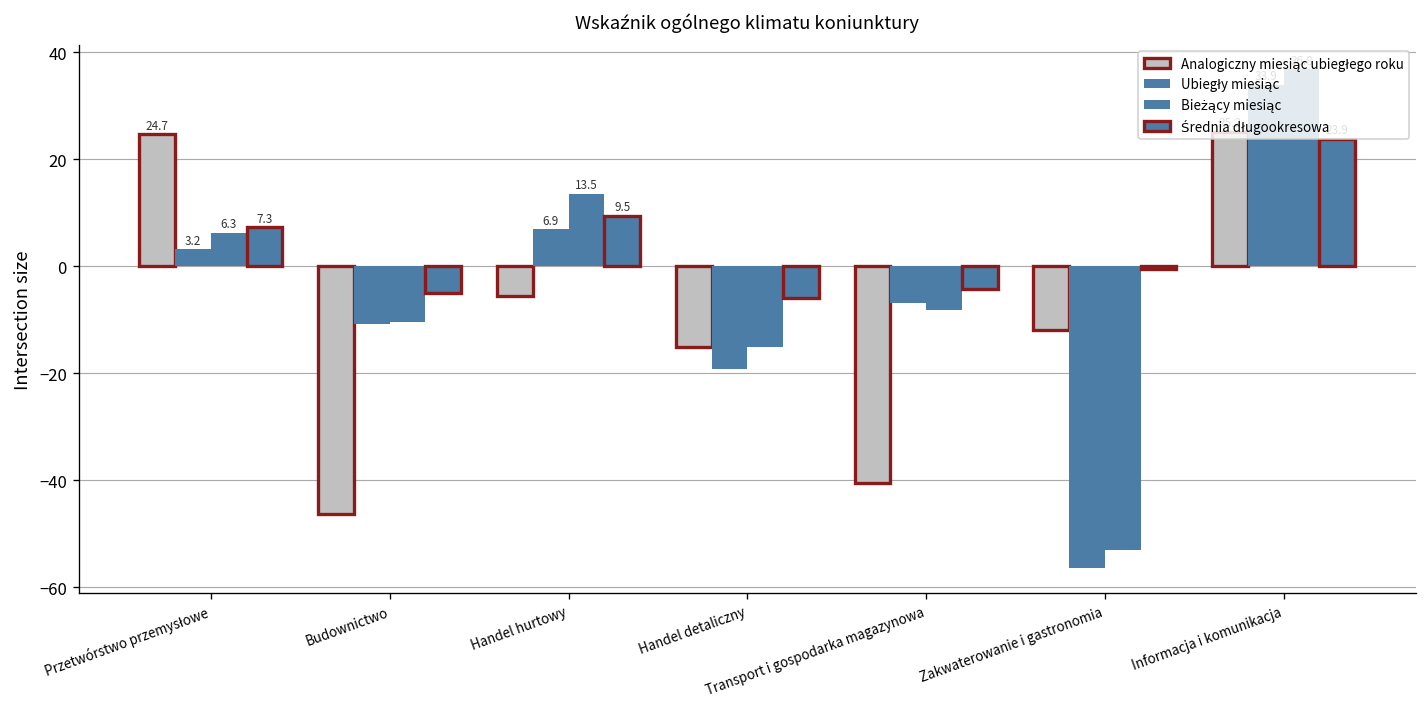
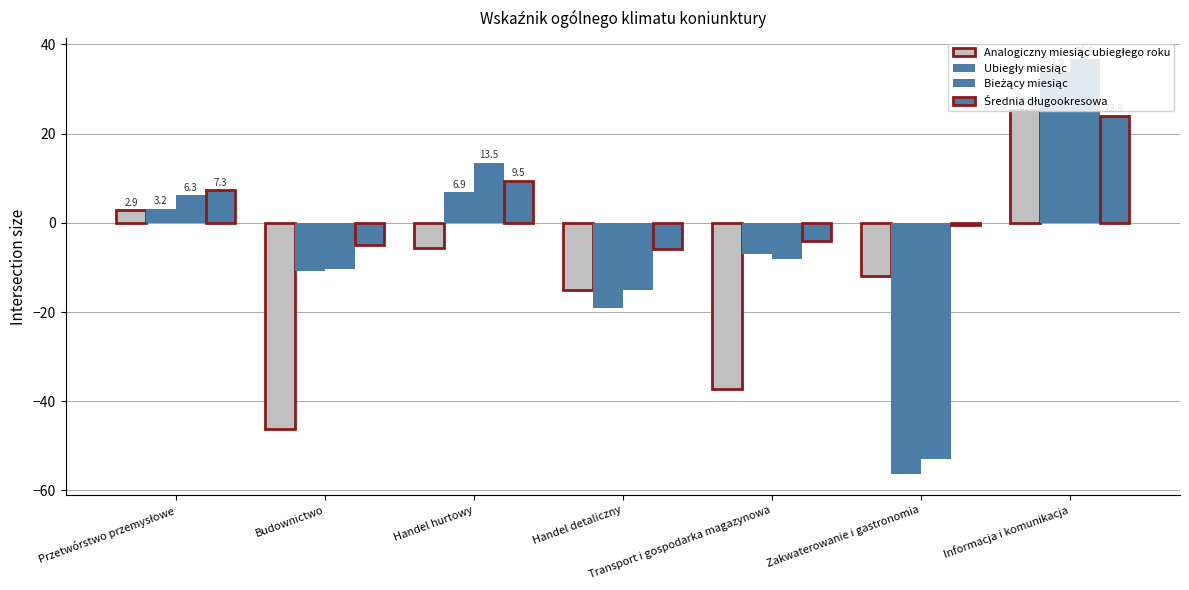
  {
    "Analogiczny miesiąc ubiegłego roku": {
-     "Przetwórstwo przemysłowe": 24.7,
-     "Transport i gospodarka magazynowa": -41
+     "Przetwórstwo przemysłowe": 2.9,
+     "Transport i gospodarka magazynowa": -37
    }
  }
